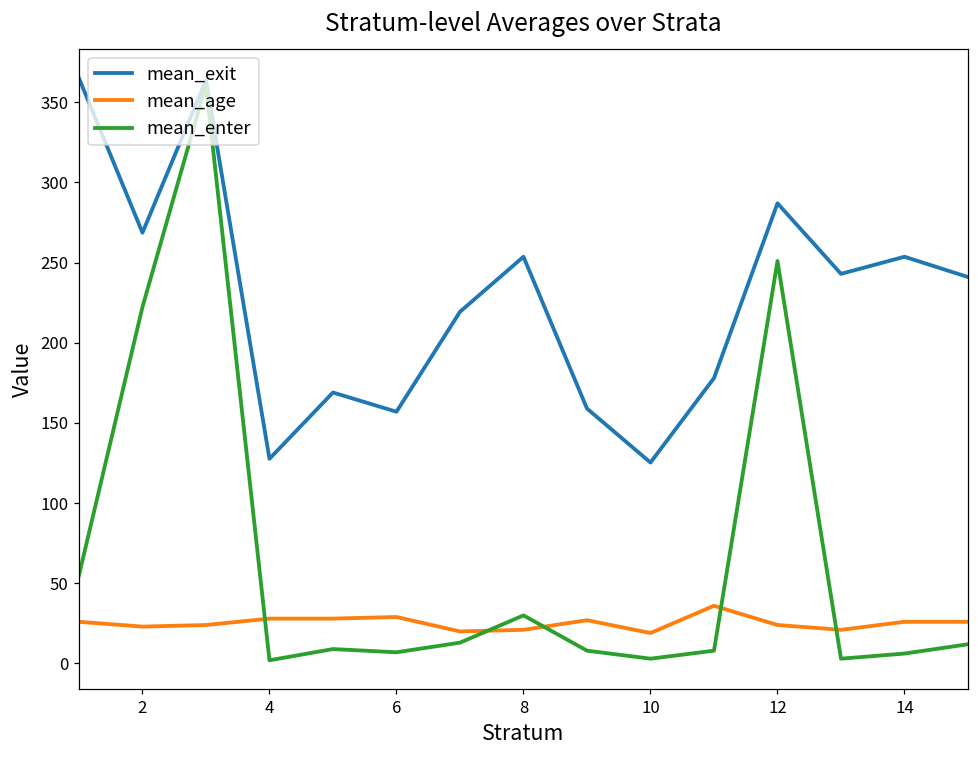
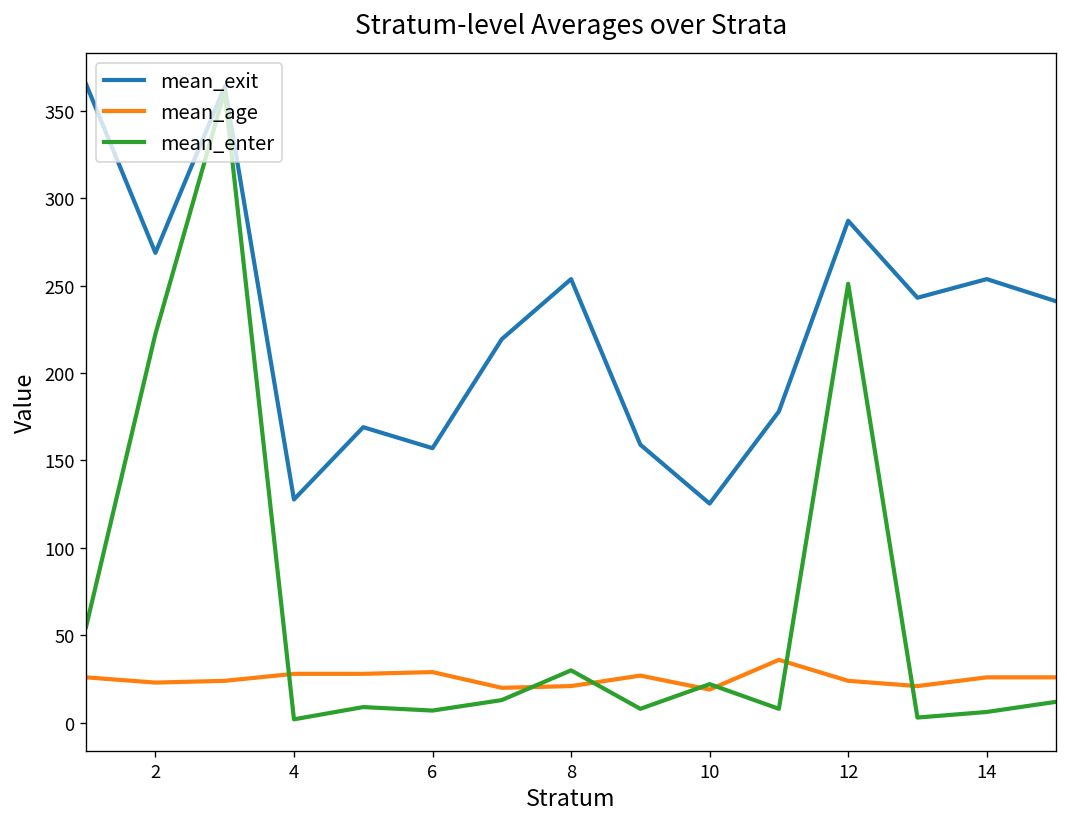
  {
    "mean_exit": {
      "2": 269,
      "4": 128,
      "6": 157,
      "8": 254,
      "10": 125,
      "12": 287,
      "14": 254
    },
    "mean_age": {
      "2": 23,
      "4": 28,
      "6": 29,
      "8": 21,
      "10": 19,
      "12": 24,
      "14": 26
    },
    "mean_enter": {
      "2": 222,
      "4": 2,
      "6": 7,
      "8": 30,
-     "10": 3,
+     "10": 22,
      "12": 251,
      "14": 6
    }
  }
